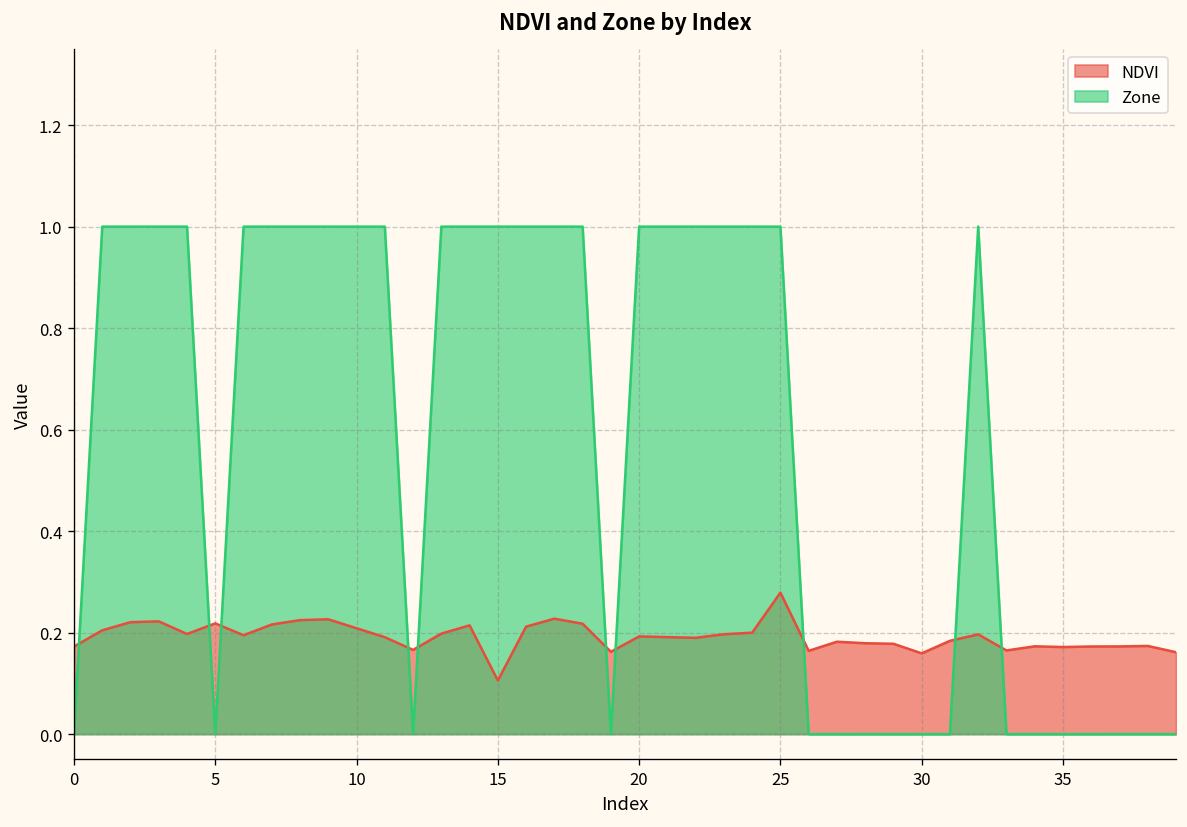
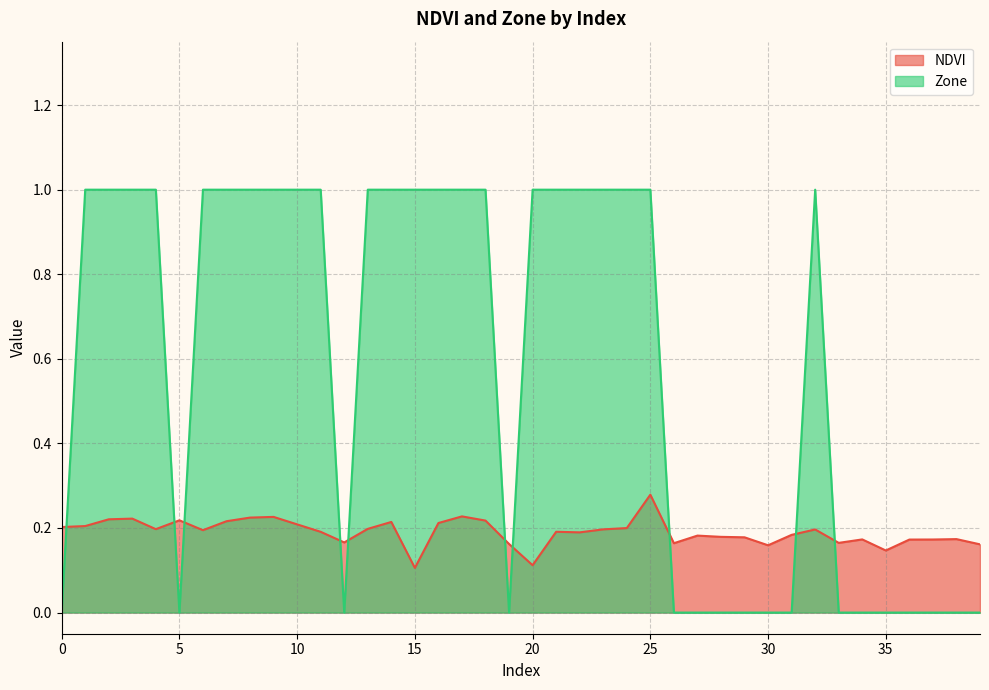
  {
    "NDVI": {
-     "0": 0.17,
+     "0": 0.20,
      "5": 0.22,
      "10": 0.21,
      "15": 0.11,
-     "20": 0.19,
+     "20": 0.11,
      "25": 0.28,
      "30": 0.16,
-     "35": 0.17
+     "35": 0.15
    },
    "Zone": {
      "0": 0.00,
      "5": 0.00,
      "10": 1.00,
      "15": 1.00,
      "20": 1.00,
      "25": 1.00,
      "30": 0.00,
      "35": 0.00
    }
  }
